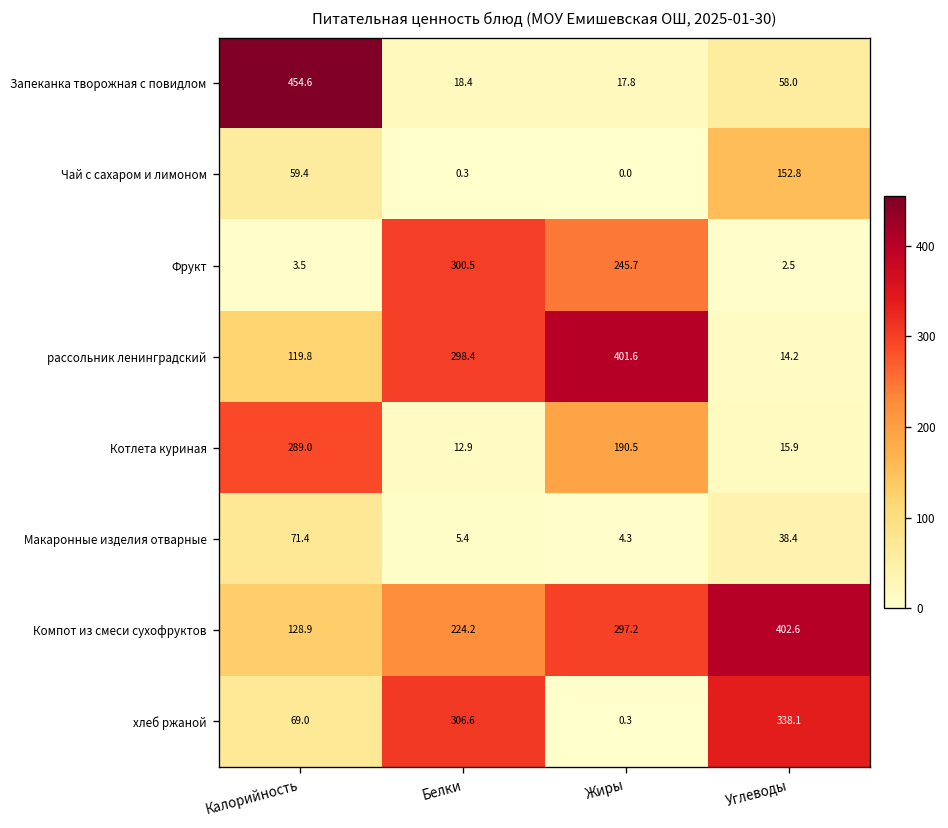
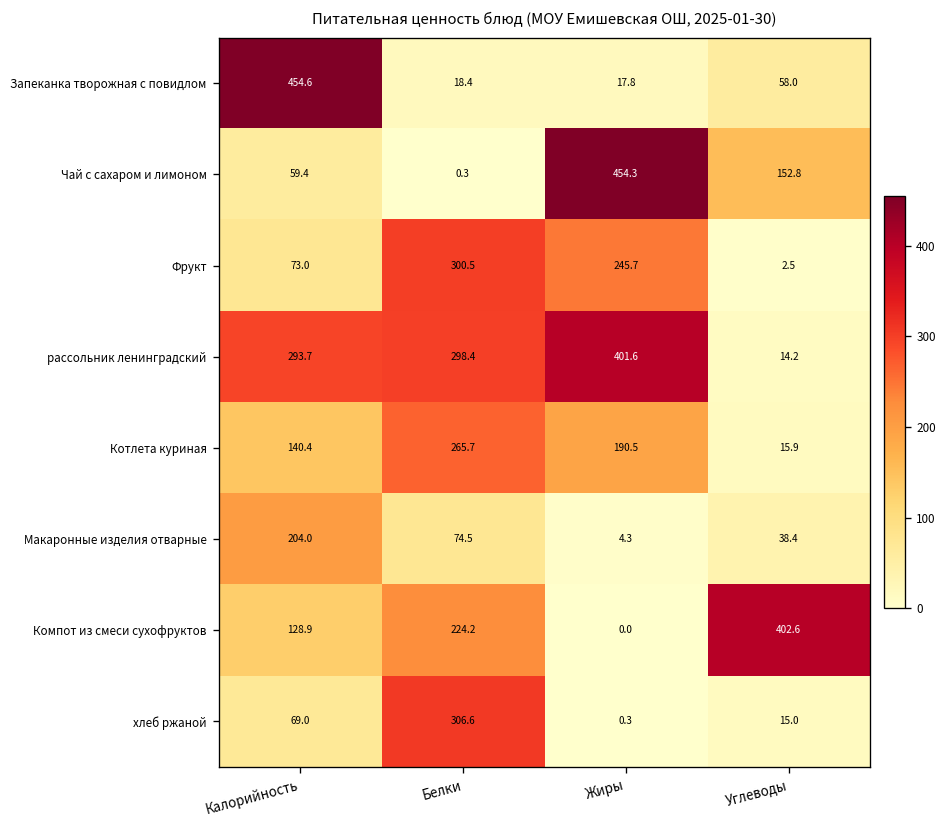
  {
    "Запеканка творожная с повидлом": {
      "Калорийность": 454.6,
      "Белки": 18.4,
      "Жиры": 17.8,
      "Углеводы": 58.0
    },
    "Чай с сахаром и лимоном": {
      "Калорийность": 59.4,
      "Белки": 0.3,
-     "Жиры": 0.0,
+     "Жиры": 454.3,
      "Углеводы": 152.8
    },
    "Фрукт": {
-     "Калорийность": 3.5,
+     "Калорийность": 73.0,
      "Белки": 300.5,
      "Жиры": 245.7,
      "Углеводы": 2.5
    },
    "рассольник ленинградский": {
-     "Калорийность": 119.8,
+     "Калорийность": 293.7,
      "Белки": 298.4,
      "Жиры": 401.6,
      "Углеводы": 14.2
    },
    "Котлета куриная": {
-     "Калорийность": 289.0,
-     "Белки": 12.9,
+     "Калорийность": 140.4,
+     "Белки": 265.7,
      "Жиры": 190.5,
      "Углеводы": 15.9
    },
    "Макаронные изделия отварные": {
-     "Калорийность": 71.4,
-     "Белки": 5.4,
+     "Калорийность": 204.0,
+     "Белки": 74.5,
      "Жиры": 4.3,
      "Углеводы": 38.4
    },
    "Компот из смеси сухофруктов": {
      "Калорийность": 128.9,
      "Белки": 224.2,
-     "Жиры": 297.2,
+     "Жиры": 0.0,
      "Углеводы": 402.6
    },
    "хлеб ржаной": {
      "Калорийность": 69.0,
      "Белки": 306.6,
      "Жиры": 0.3,
-     "Углеводы": 338.1
+     "Углеводы": 15.0
    }
  }
